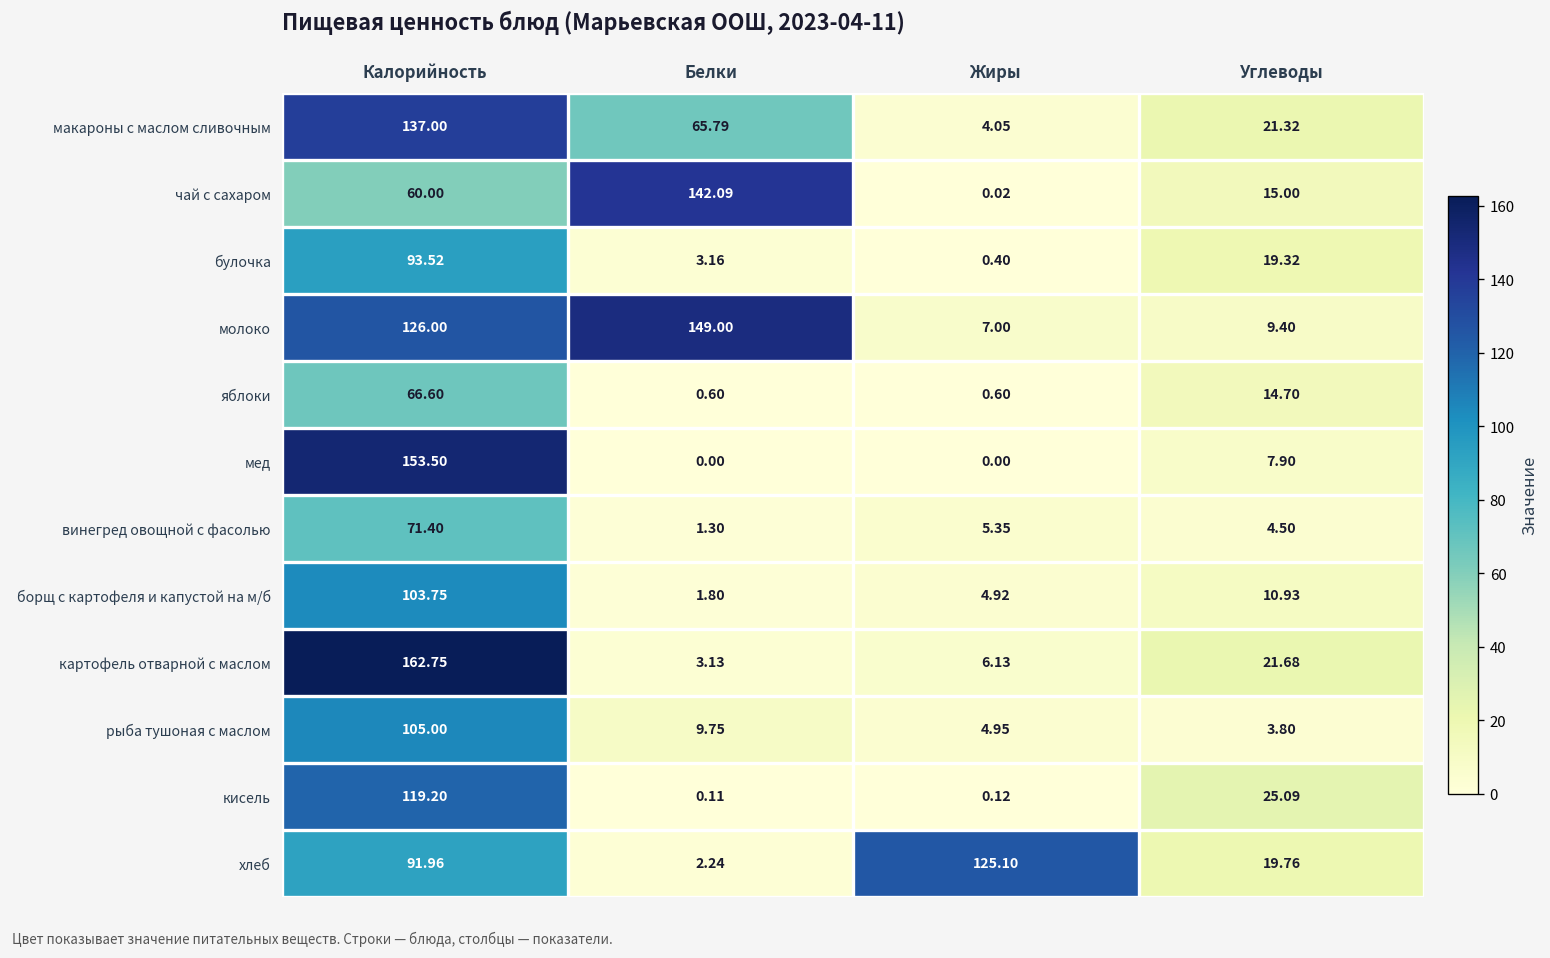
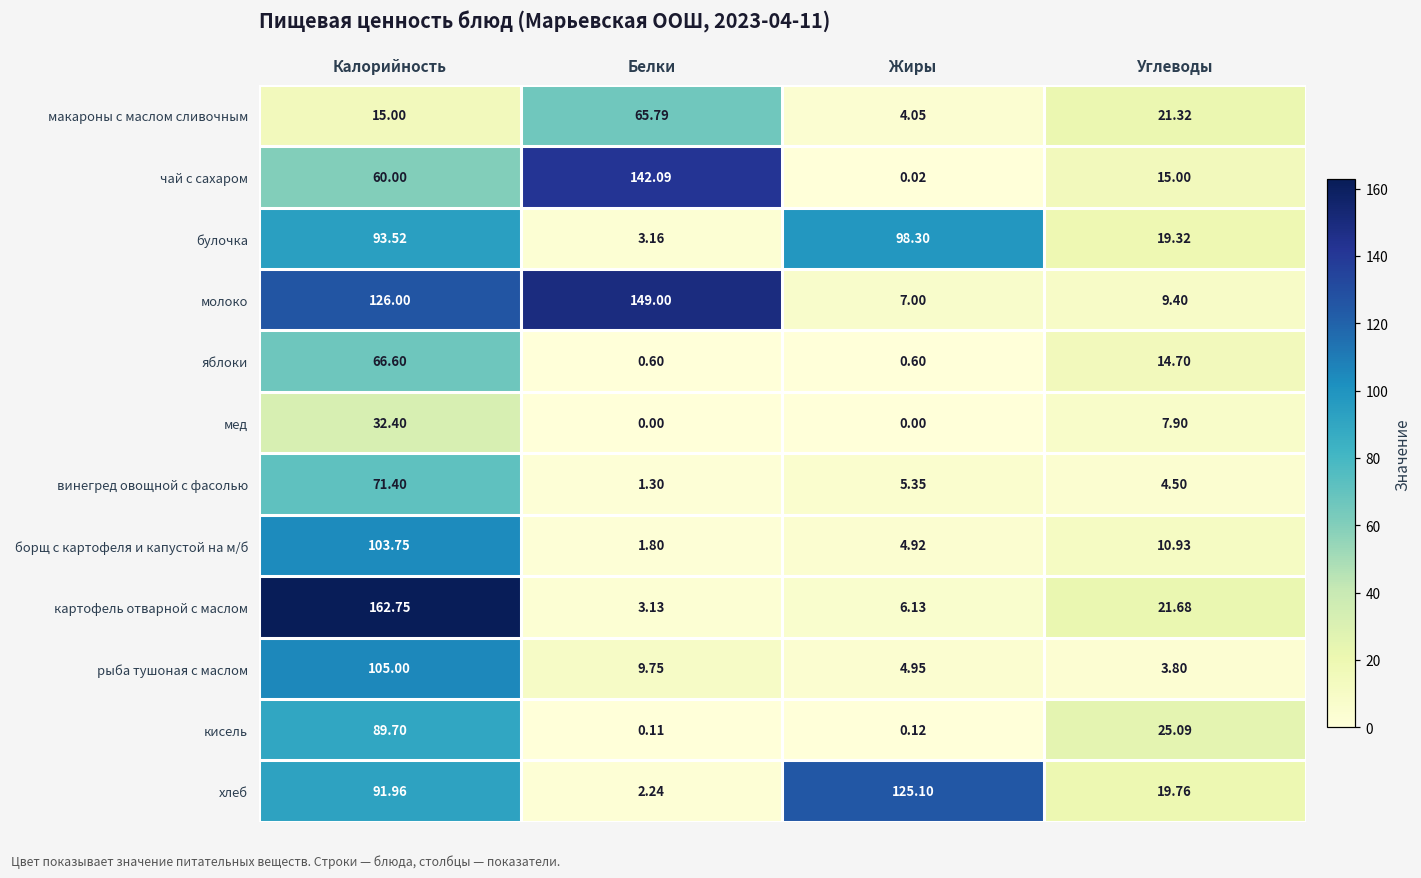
  {
    "макароны с маслом сливочным": {
-     "Калорийность": 137.00,
+     "Калорийность": 15.00,
      "Белки": 65.79,
      "Жиры": 4.05,
      "Углеводы": 21.32
    },
    "чай с сахаром": {
      "Калорийность": 60.00,
      "Белки": 142.09,
      "Жиры": 0.02,
      "Углеводы": 15.00
    },
    "булочка": {
      "Калорийность": 93.52,
      "Белки": 3.16,
-     "Жиры": 0.40,
+     "Жиры": 98.30,
      "Углеводы": 19.32
    },
    "молоко": {
      "Калорийность": 126.00,
      "Белки": 149.00,
      "Жиры": 7.00,
      "Углеводы": 9.40
    },
    "яблоки": {
      "Калорийность": 66.60,
      "Белки": 0.60,
      "Жиры": 0.60,
      "Углеводы": 14.70
    },
    "мед": {
-     "Калорийность": 153.50,
+     "Калорийность": 32.40,
      "Белки": 0.00,
      "Жиры": 0.00,
      "Углеводы": 7.90
    },
    "винегред овощной с фасолью": {
      "Калорийность": 71.40,
      "Белки": 1.30,
      "Жиры": 5.35,
      "Углеводы": 4.50
    },
    "борщ с картофеля и капустой на м/б": {
      "Калорийность": 103.75,
      "Белки": 1.80,
      "Жиры": 4.92,
      "Углеводы": 10.93
    },
    "картофель отварной с маслом": {
      "Калорийность": 162.75,
      "Белки": 3.13,
      "Жиры": 6.13,
      "Углеводы": 21.68
    },
    "рыба тушоная с маслом": {
      "Калорийность": 105.00,
      "Белки": 9.75,
      "Жиры": 4.95,
      "Углеводы": 3.80
    },
    "кисель": {
-     "Калорийность": 119.20,
+     "Калорийность": 89.70,
      "Белки": 0.11,
      "Жиры": 0.12,
      "Углеводы": 25.09
    },
    "хлеб": {
      "Калорийность": 91.96,
      "Белки": 2.24,
      "Жиры": 125.10,
      "Углеводы": 19.76
    }
  }
